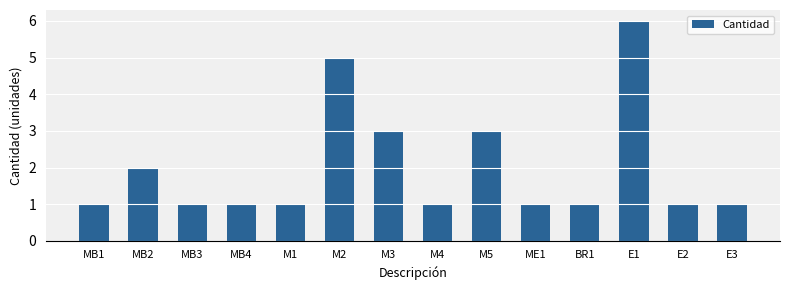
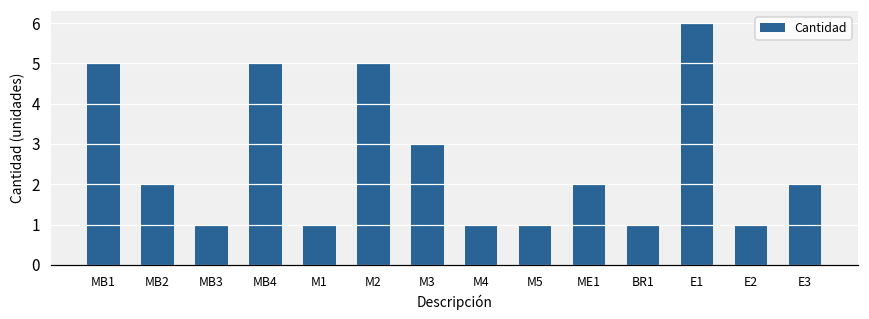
  {
-   "MB1": 1,
+   "MB1": 5,
    "MB2": 2,
    "MB3": 1,
-   "MB4": 1,
+   "MB4": 5,
    "M1": 1,
    "M2": 5,
    "M3": 3,
    "M4": 1,
-   "M5": 3,
-   "ME1": 1,
+   "M5": 1,
+   "ME1": 2,
    "BR1": 1,
    "E1": 6,
    "E2": 1,
-   "E3": 1
+   "E3": 2
  }
